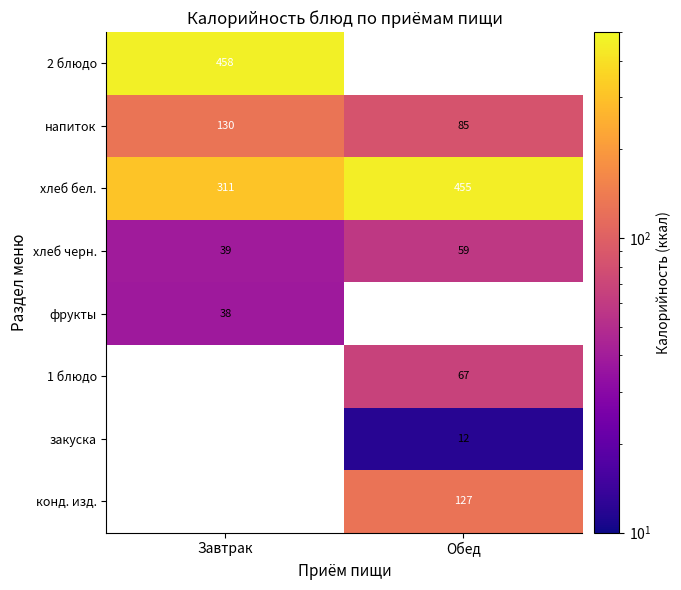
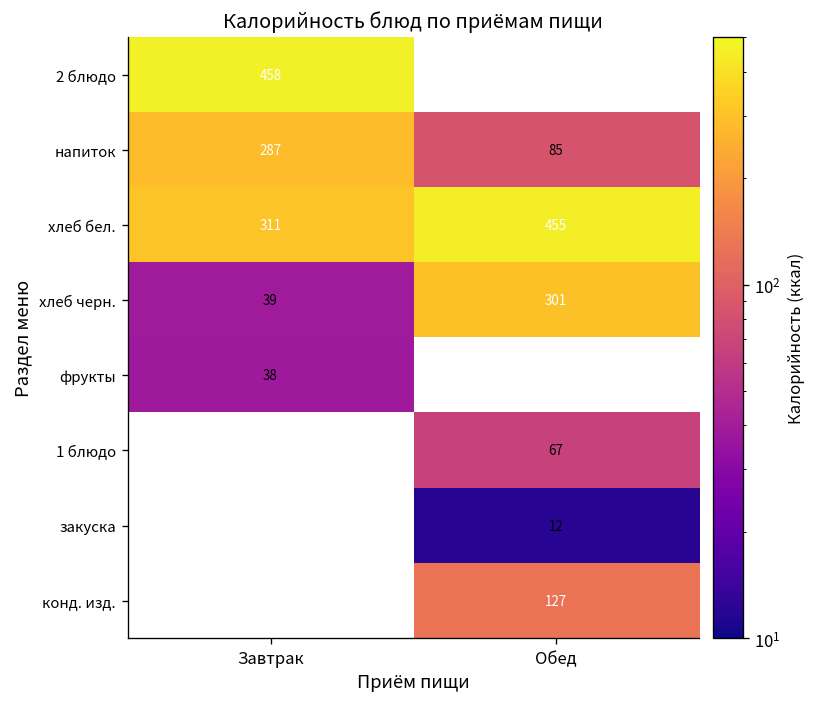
  {
    "2 блюдо": {
      "Завтрак": 458
    },
    "напиток": {
-     "Завтрак": 130,
+     "Завтрак": 287,
      "Обед": 85
    },
    "хлеб бел.": {
      "Завтрак": 311,
      "Обед": 455
    },
    "хлеб черн.": {
      "Завтрак": 39,
-     "Обед": 59
+     "Обед": 301
    },
    "фрукты": {
      "Завтрак": 38
    },
    "1 блюдо": {
      "Обед": 67
    },
    "закуска": {
      "Обед": 12
    },
    "конд. изд.": {
      "Обед": 127
    }
  }
